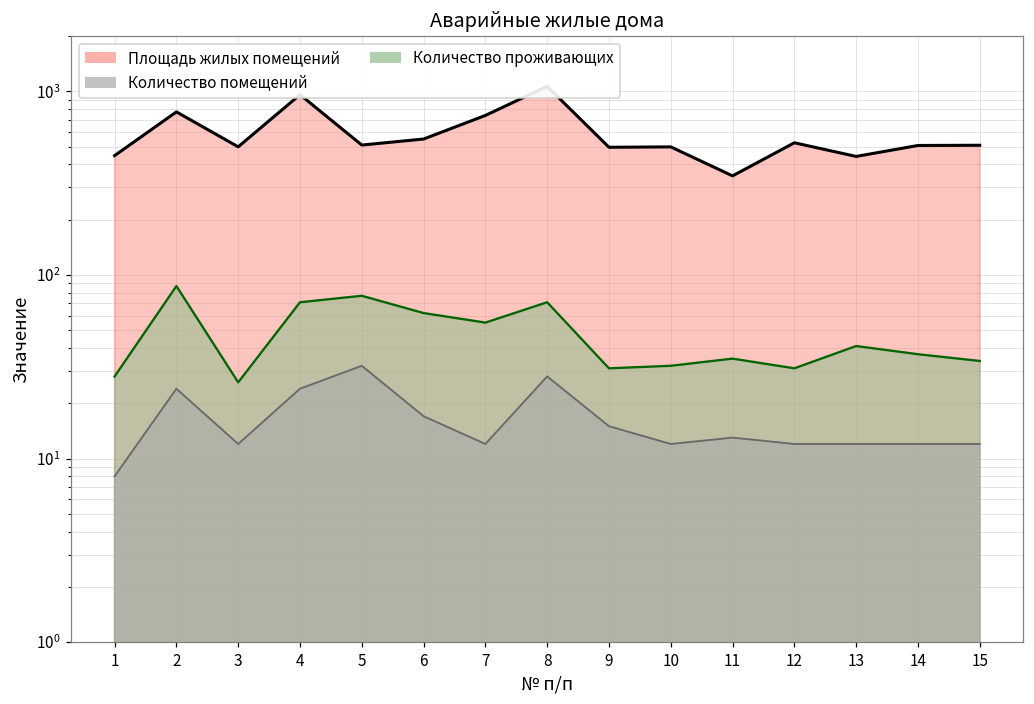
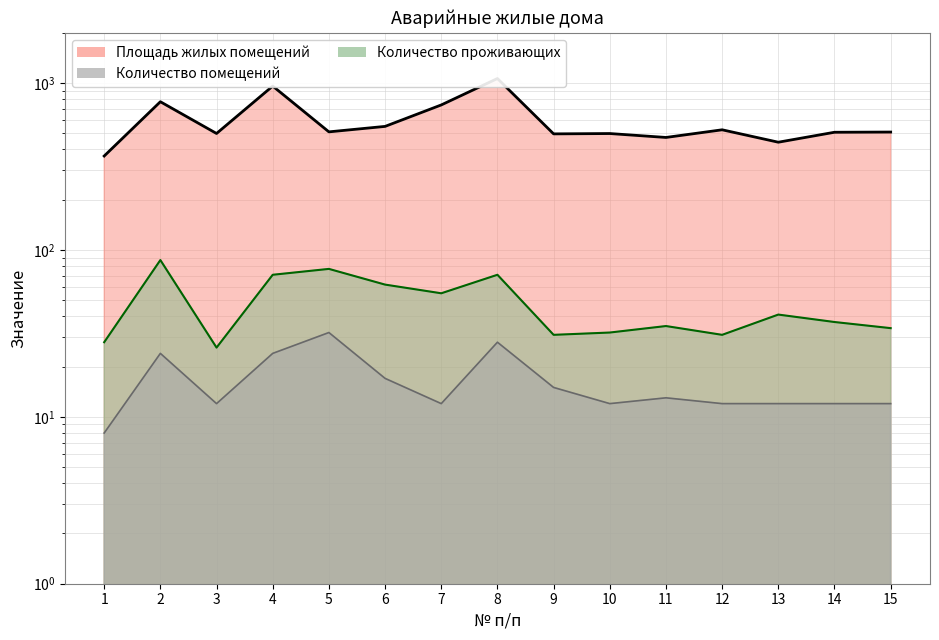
  {
    "Площадь жилых помещений": {
-     "1": 450,
+     "1": 370,
      "2": 800,
      "3": 500,
      "5": 510,
      "6": 550,
      "7": 700,
      "9": 500,
      "10": 500,
-     "11": 350,
+     "11": 470,
      "12": 520,
      "13": 440,
      "14": 510,
      "15": 510
    }
  }
